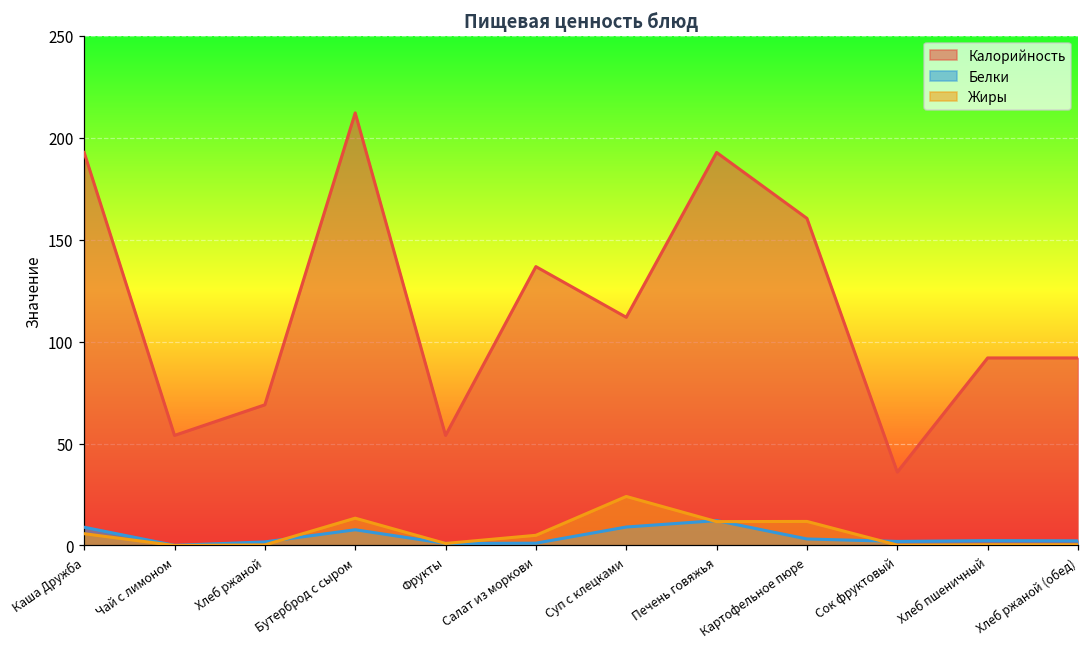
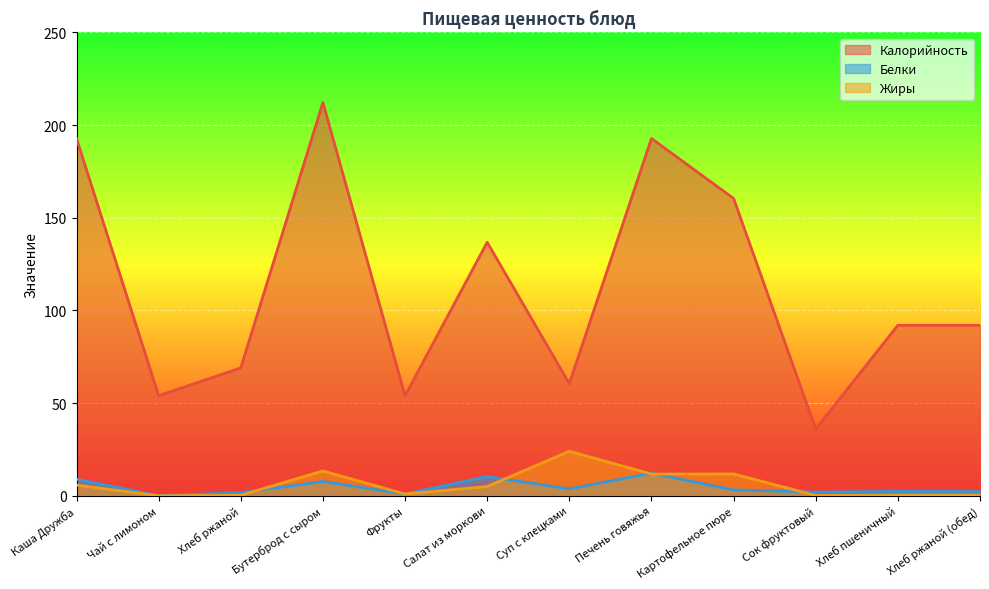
  {
    "Калорийность": {
      "Каша Дружба": 193,
      "Чай с лимоном": 54,
      "Хлеб ржаной": 69,
      "Бутерброд с сыром": 212,
      "Фрукты": 54,
      "Салат из моркови": 137,
-     "Суп с клецками": 112,
+     "Суп с клецками": 61,
      "Печень говяжья": 193,
      "Картофельное пюре": 160,
      "Сок фруктовый": 36,
      "Хлеб пшеничный": 92,
      "Хлеб ржаной (обед)": 92
    },
    "Белки": {
      "Каша Дружба": 9,
      "Хлеб ржаной": 2,
      "Бутерброд с сыром": 8,
-     "Салат из моркови": 1,
-     "Суп с клецками": 9,
+     "Салат из моркови": 10,
+     "Суп с клецками": 4,
      "Картофельное пюре": 3,
      "Сок фруктовый": 2,
      "Хлеб пшеничный": 2,
      "Хлеб ржаной (обед)": 2
    },
    "Жиры": {
      "Каша Дружба": 6,
      "Хлеб ржаной": 0,
      "Бутерброд с сыром": 13,
      "Салат из моркови": 5,
      "Суп с клецками": 24,
      "Картофельное пюре": 12,
      "Сок фруктовый": 0,
      "Хлеб пшеничный": 0,
      "Хлеб ржаной (обед)": 0
    }
  }
